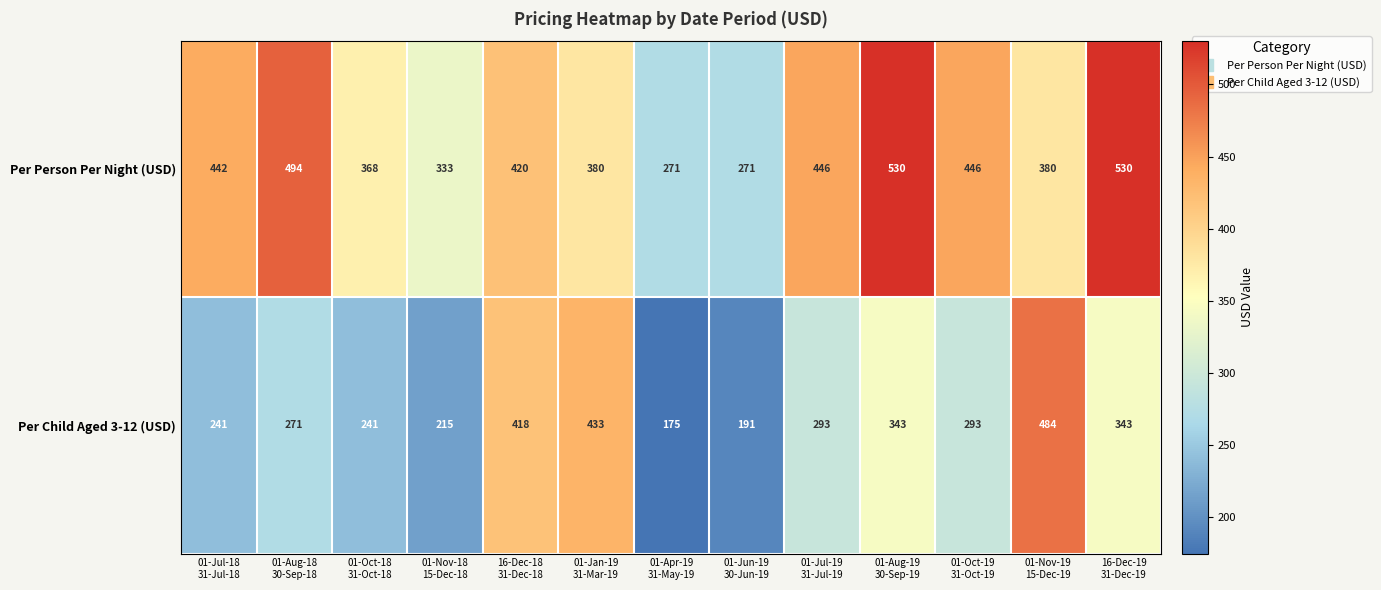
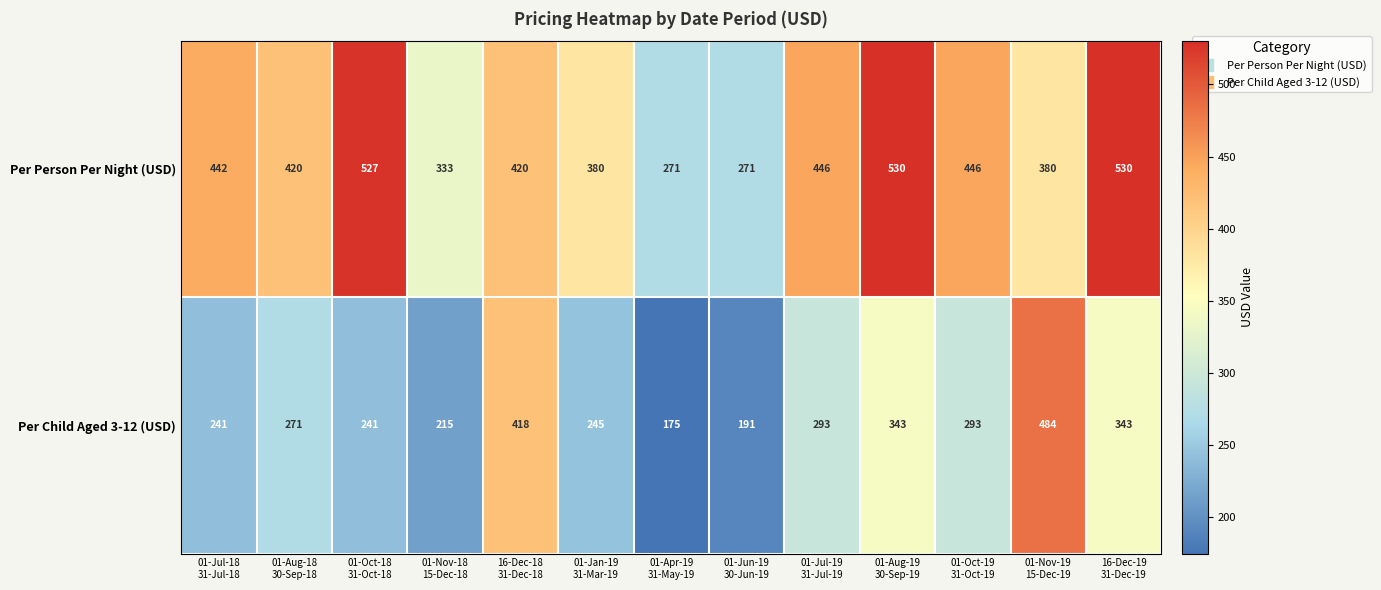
  {
    "Per Person Per Night (USD)": {
      "01-Jul-18 31-Jul-18": 442,
-     "01-Aug-18 30-Sep-18": 494,
-     "01-Oct-18 31-Oct-18": 368,
+     "01-Aug-18 30-Sep-18": 420,
+     "01-Oct-18 31-Oct-18": 527,
      "01-Nov-18 15-Dec-18": 333,
      "16-Dec-18 31-Dec-18": 420,
      "01-Jan-19 31-Mar-19": 380,
      "01-Apr-19 31-May-19": 271,
      "01-Jun-19 30-Jun-19": 271,
      "01-Jul-19 31-Jul-19": 446,
      "01-Aug-19 30-Sep-19": 530,
      "01-Oct-19 31-Oct-19": 446,
      "01-Nov-19 15-Dec-19": 380,
      "16-Dec-19 31-Dec-19": 530
    },
    "Per Child Aged 3-12 (USD)": {
      "01-Jul-18 31-Jul-18": 241,
      "01-Aug-18 30-Sep-18": 271,
      "01-Oct-18 31-Oct-18": 241,
      "01-Nov-18 15-Dec-18": 215,
      "16-Dec-18 31-Dec-18": 418,
-     "01-Jan-19 31-Mar-19": 433,
+     "01-Jan-19 31-Mar-19": 245,
      "01-Apr-19 31-May-19": 175,
      "01-Jun-19 30-Jun-19": 191,
      "01-Jul-19 31-Jul-19": 293,
      "01-Aug-19 30-Sep-19": 343,
      "01-Oct-19 31-Oct-19": 293,
      "01-Nov-19 15-Dec-19": 484,
      "16-Dec-19 31-Dec-19": 343
    }
  }
